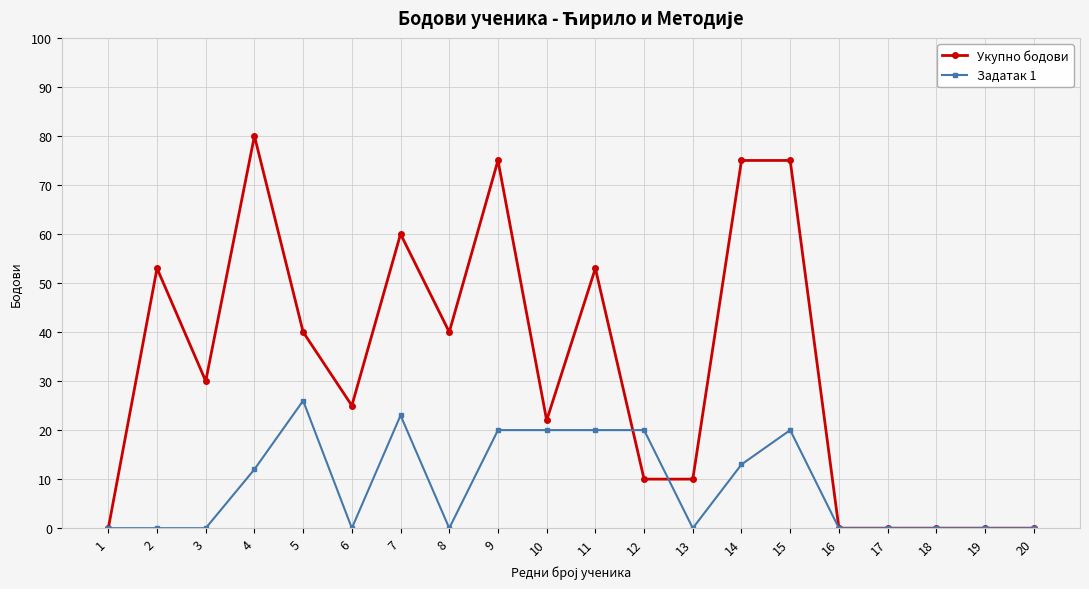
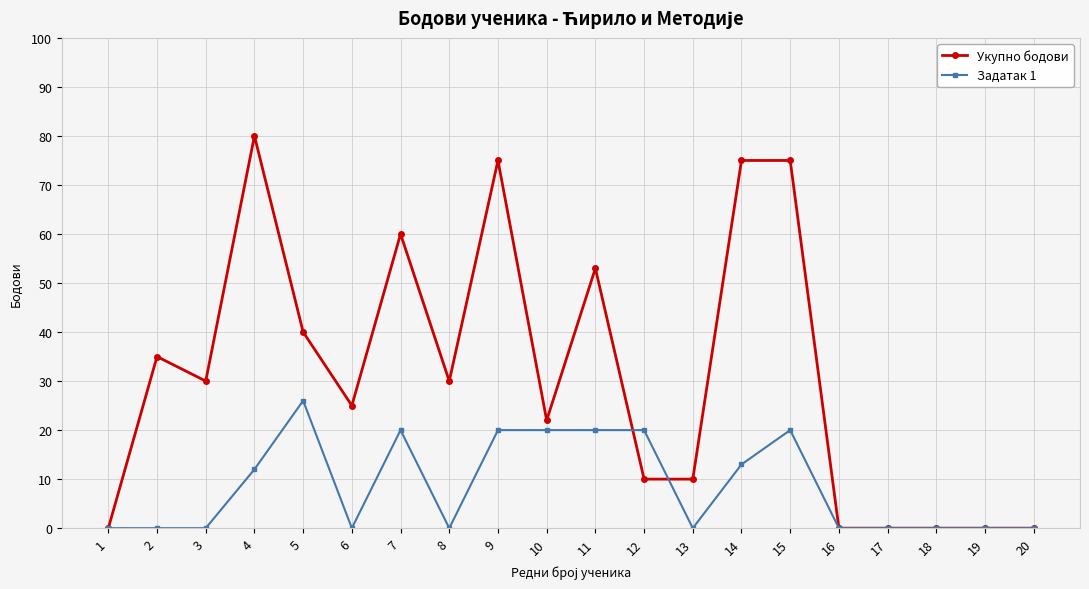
  {
    "Укупно бодови": {
-     "2": 53,
+     "2": 35,
      "3": 30,
      "4": 80,
      "5": 40,
      "6": 25,
      "7": 60,
-     "8": 40,
+     "8": 30,
      "9": 75,
      "10": 22,
      "11": 53,
      "12": 10,
      "13": 10,
      "14": 75,
      "15": 75
    },
    "Задатак 1": {
      "2": 0,
      "3": 0,
      "4": 12,
      "5": 26,
      "6": 0,
-     "7": 23,
+     "7": 20,
      "8": 0,
      "9": 20,
      "10": 20,
      "11": 20,
      "12": 20,
      "13": 0,
      "14": 13,
      "15": 20
    }
  }
